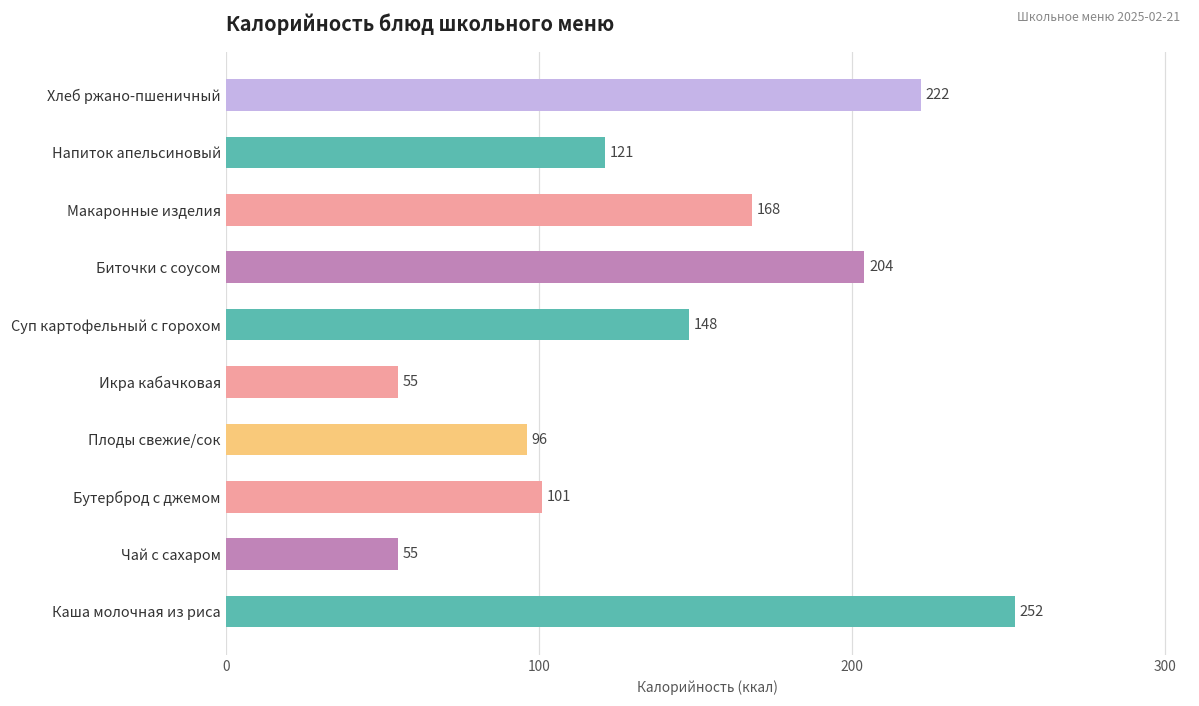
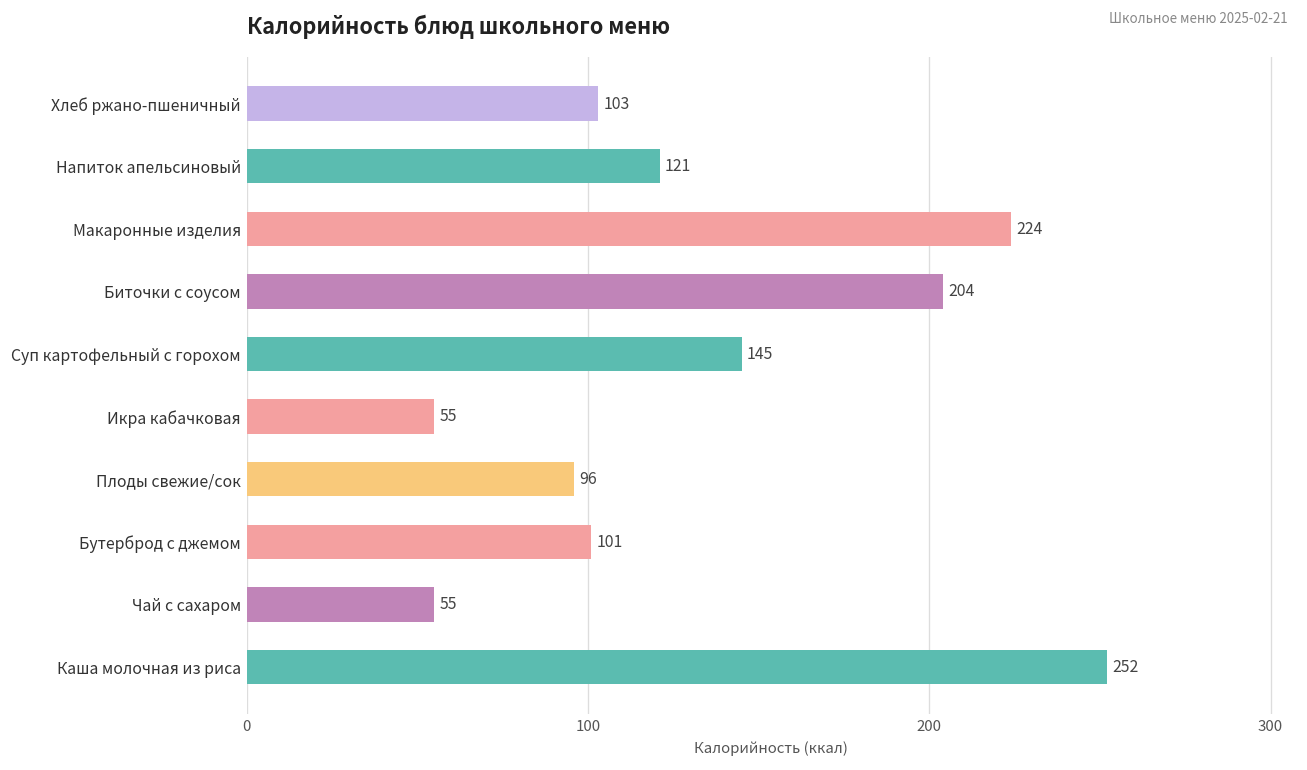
  {
-   "Хлеб ржано-пшеничный": 222,
+   "Хлеб ржано-пшеничный": 103,
    "Напиток апельсиновый": 121,
-   "Макаронные изделия": 168,
+   "Макаронные изделия": 224,
    "Биточки с соусом": 204,
-   "Суп картофельный с горохом": 148,
+   "Суп картофельный с горохом": 145,
    "Икра кабачковая": 55,
    "Плоды свежие/сок": 96,
    "Бутерброд с джемом": 101,
    "Чай с сахаром": 55,
    "Каша молочная из риса": 252
  }
